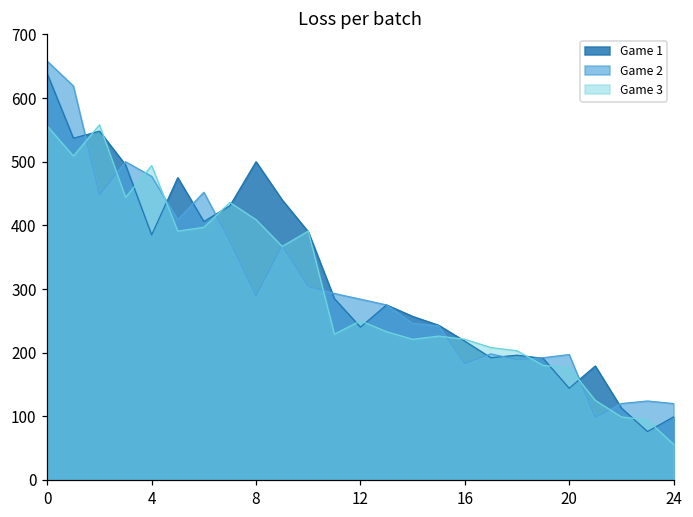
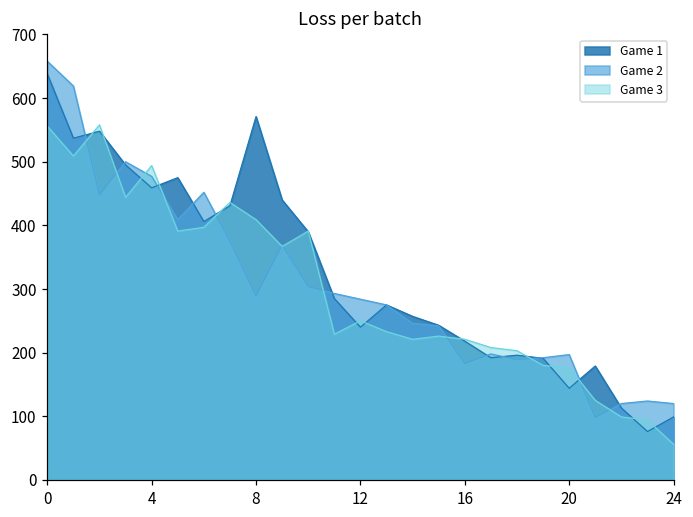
  {
    "Game 1": {
      "0": 640,
-     "4": 390,
-     "8": 500,
+     "4": 460,
+     "8": 570,
      "12": 240,
      "20": 140,
      "24": 100
    }
  }
